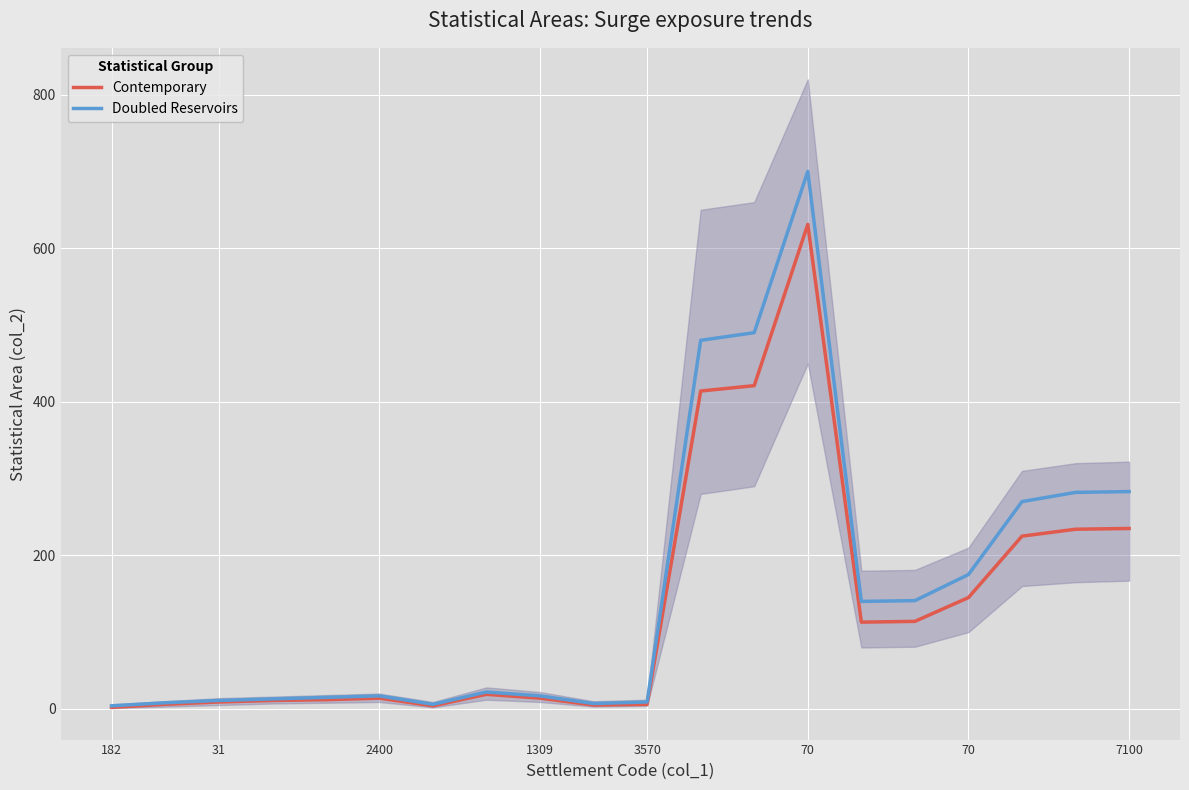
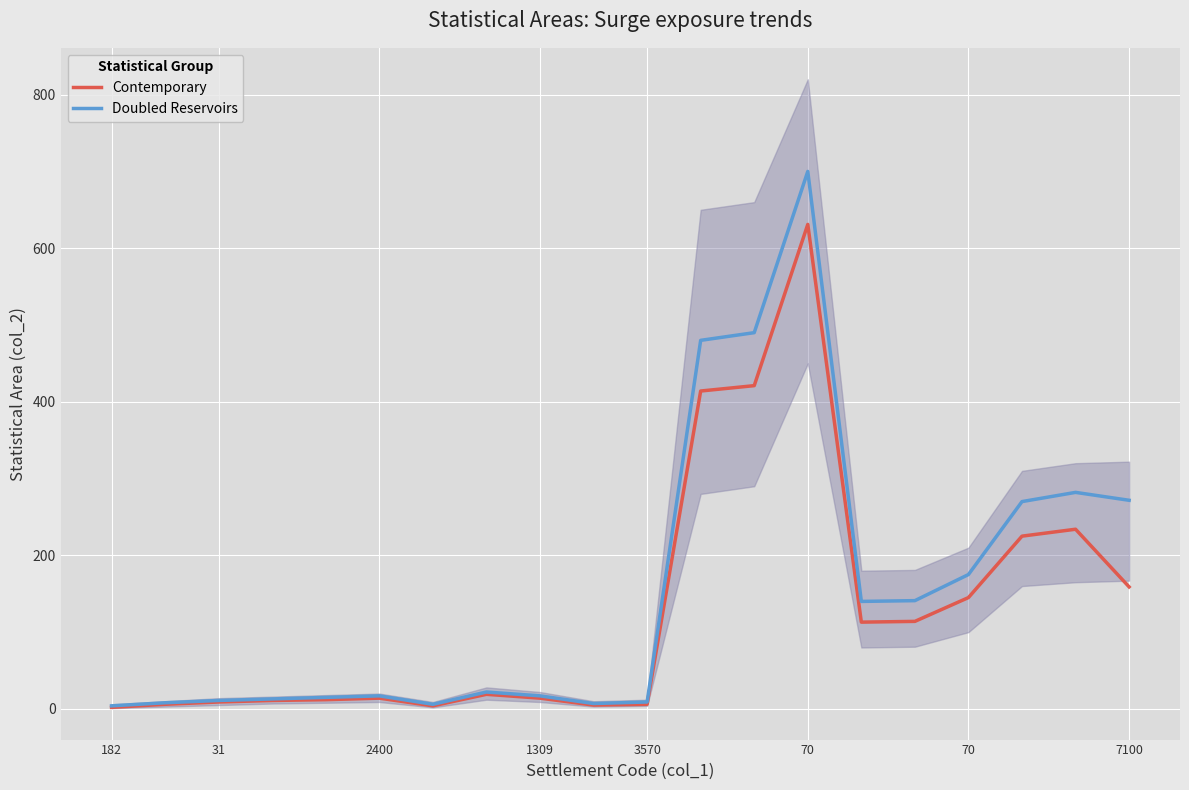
  {
    "Contemporary": {
-     "7100": 240
+     "7100": 160
    },
    "Doubled Reservoirs": {
-     "7100": 280
+     "7100": 270
    }
  }
